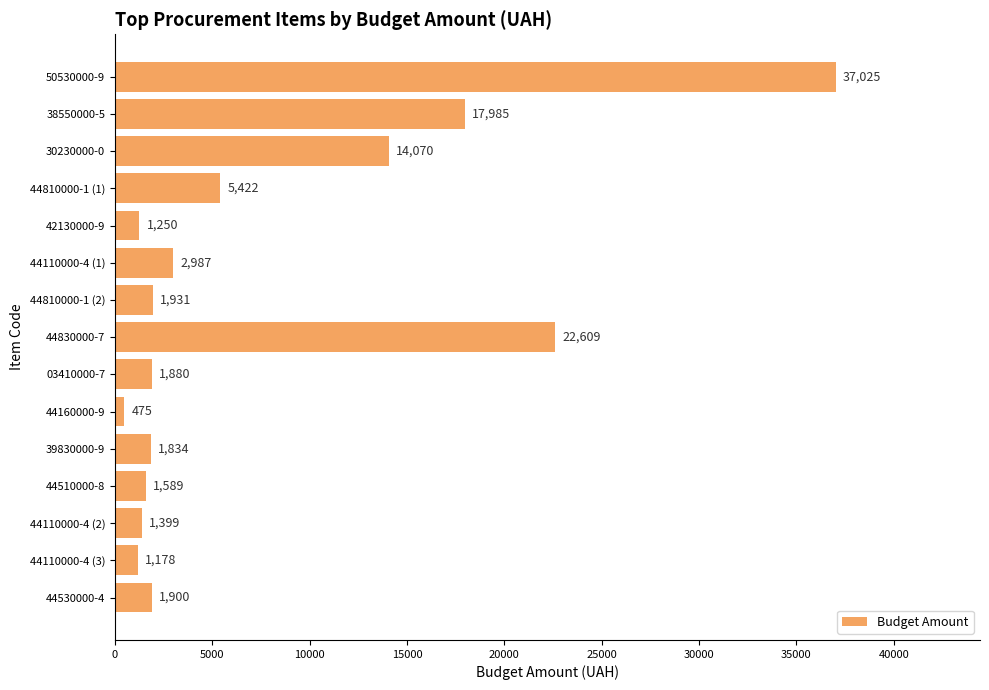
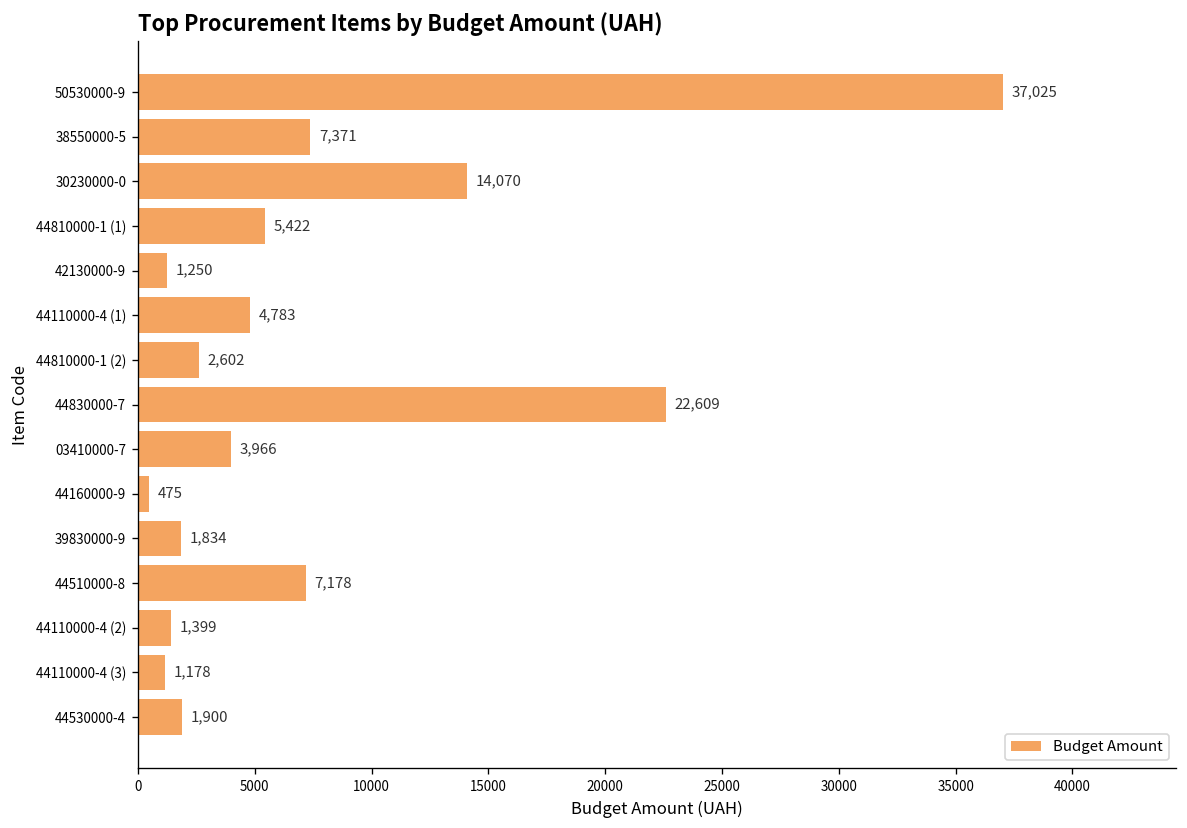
  {
    "50530000-9": "37,025",
-   "38550000-5": "17,985",
+   "38550000-5": "7,371",
    "30230000-0": "14,070",
    "44810000-1 (1)": "5,422",
    "42130000-9": "1,250",
-   "44110000-4 (1)": "2,987",
-   "44810000-1 (2)": "1,931",
+   "44110000-4 (1)": "4,783",
+   "44810000-1 (2)": "2,602",
    "44830000-7": "22,609",
-   "03410000-7": "1,880",
+   "03410000-7": "3,966",
    "44160000-9": "475",
    "39830000-9": "1,834",
-   "44510000-8": "1,589",
+   "44510000-8": "7,178",
    "44110000-4 (2)": "1,399",
    "44110000-4 (3)": "1,178",
    "44530000-4": "1,900"
  }
